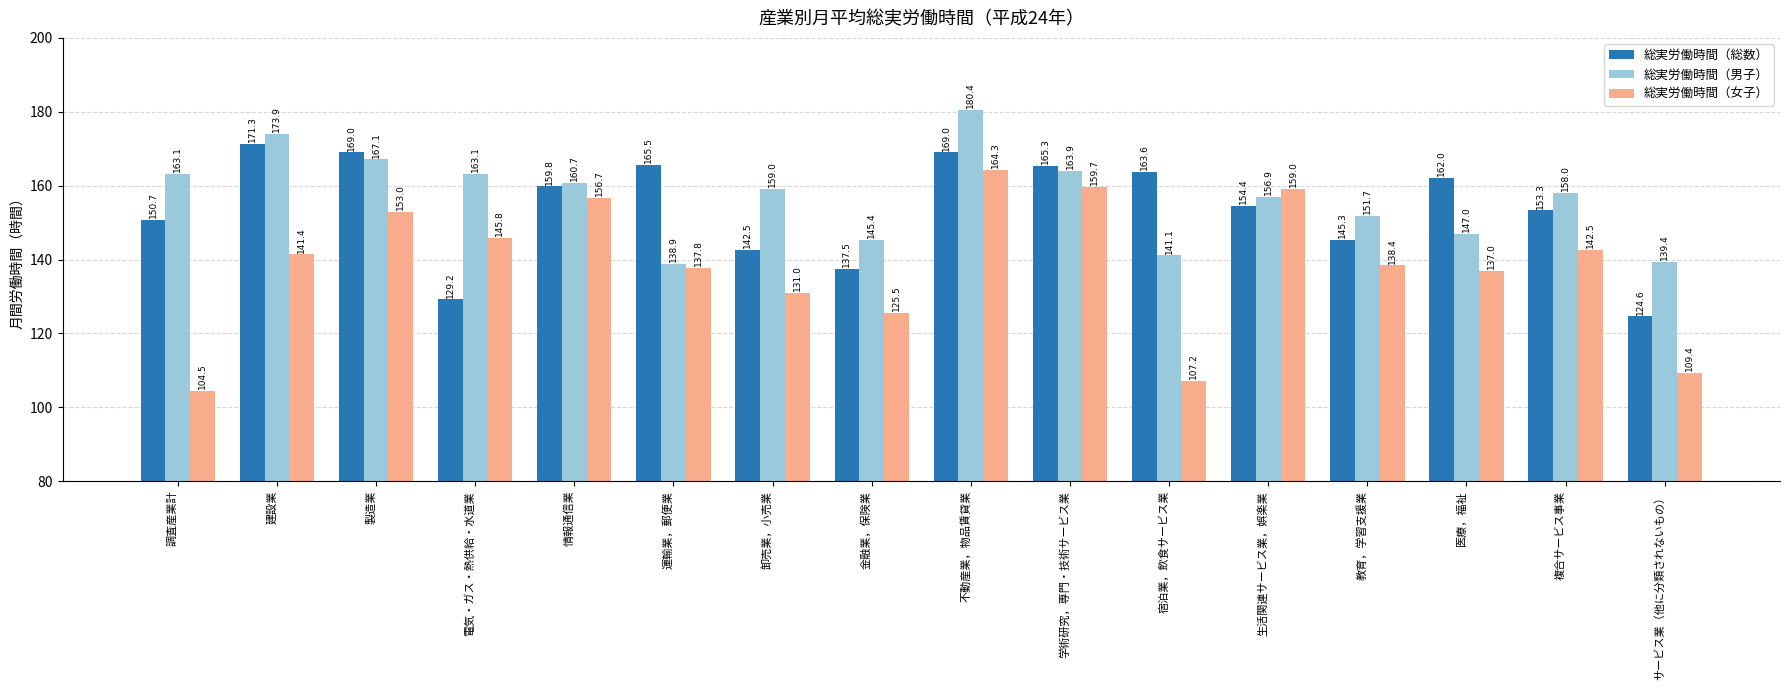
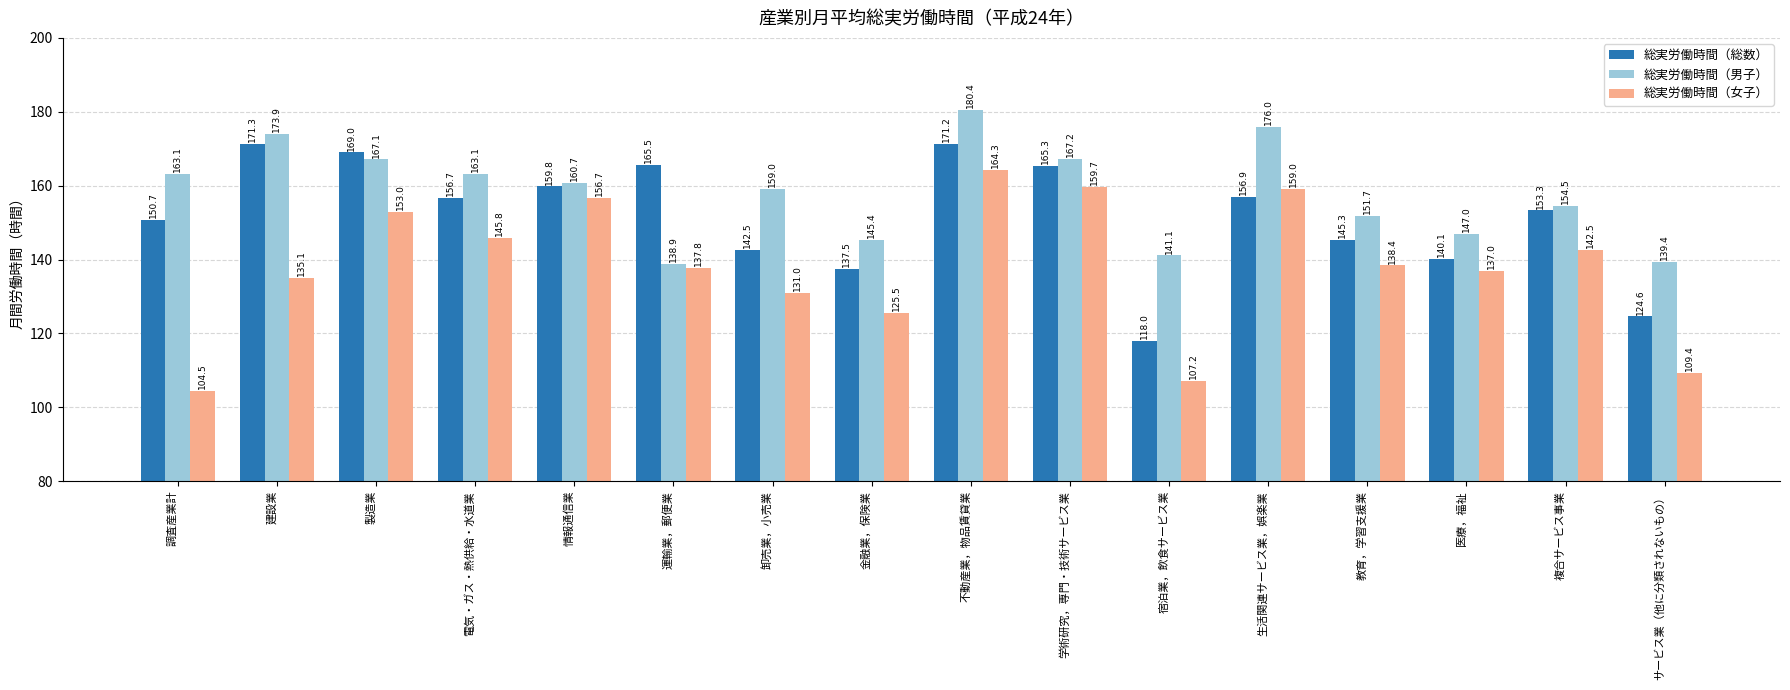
  {
    "総実労働時間（総数）": {
      "調査産業計": 150.7,
      "建設業": 171.3,
      "製造業": 169.0,
-     "電気・ガス・熱供給・水道業": 129.2,
+     "電気・ガス・熱供給・水道業": 156.7,
      "情報通信業": 159.8,
      "運輸業，郵便業": 165.5,
      "卸売業，小売業": 142.5,
      "金融業，保険業": 137.5,
-     "不動産業，物品賃貸業": 169.0,
+     "不動産業，物品賃貸業": 171.2,
      "学術研究，専門・技術サービス業": 165.3,
-     "宿泊業，飲食サービス業": 163.6,
-     "生活関連サービス業，娯楽業": 154.4,
+     "宿泊業，飲食サービス業": 118.0,
+     "生活関連サービス業，娯楽業": 156.9,
      "教育，学習支援業": 145.3,
-     "医療，福祉": 162.0,
+     "医療，福祉": 140.1,
      "複合サービス事業": 153.3,
      "サービス業（他に分類されないもの）": 124.6
    },
    "総実労働時間（男子）": {
      "調査産業計": 163.1,
      "建設業": 173.9,
      "製造業": 167.1,
      "電気・ガス・熱供給・水道業": 163.1,
      "情報通信業": 160.7,
      "運輸業，郵便業": 138.9,
      "卸売業，小売業": 159.0,
      "金融業，保険業": 145.4,
      "不動産業，物品賃貸業": 180.4,
-     "学術研究，専門・技術サービス業": 163.9,
+     "学術研究，専門・技術サービス業": 167.2,
      "宿泊業，飲食サービス業": 141.1,
-     "生活関連サービス業，娯楽業": 156.9,
+     "生活関連サービス業，娯楽業": 176.0,
      "教育，学習支援業": 151.7,
      "医療，福祉": 147.0,
-     "複合サービス事業": 158.0,
+     "複合サービス事業": 154.5,
      "サービス業（他に分類されないもの）": 139.4
    },
    "総実労働時間（女子）": {
      "調査産業計": 104.5,
-     "建設業": 141.4,
+     "建設業": 135.1,
      "製造業": 153.0,
      "電気・ガス・熱供給・水道業": 145.8,
      "情報通信業": 156.7,
      "運輸業，郵便業": 137.8,
      "卸売業，小売業": 131.0,
      "金融業，保険業": 125.5,
      "不動産業，物品賃貸業": 164.3,
      "学術研究，専門・技術サービス業": 159.7,
      "宿泊業，飲食サービス業": 107.2,
      "生活関連サービス業，娯楽業": 159.0,
      "教育，学習支援業": 138.4,
      "医療，福祉": 137.0,
      "複合サービス事業": 142.5,
      "サービス業（他に分類されないもの）": 109.4
    }
  }
